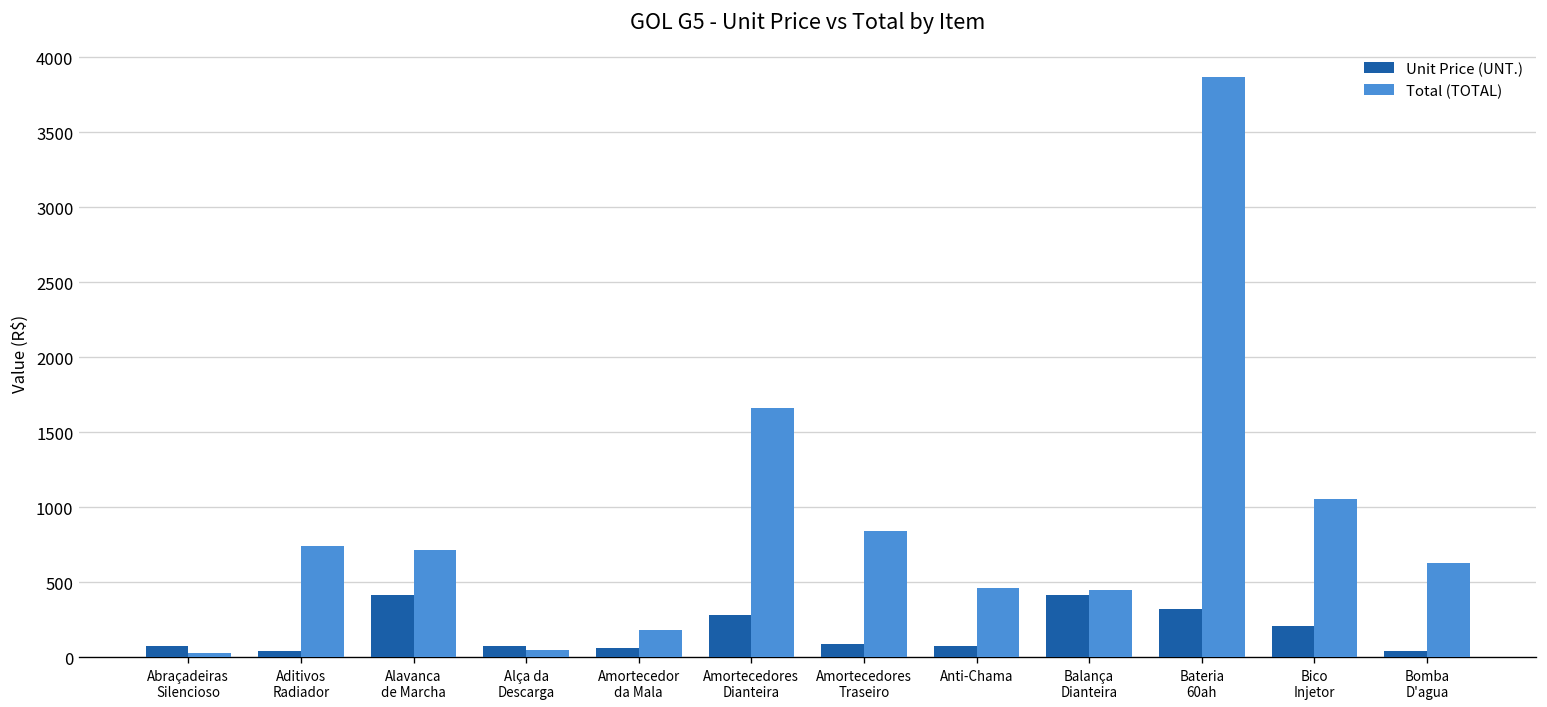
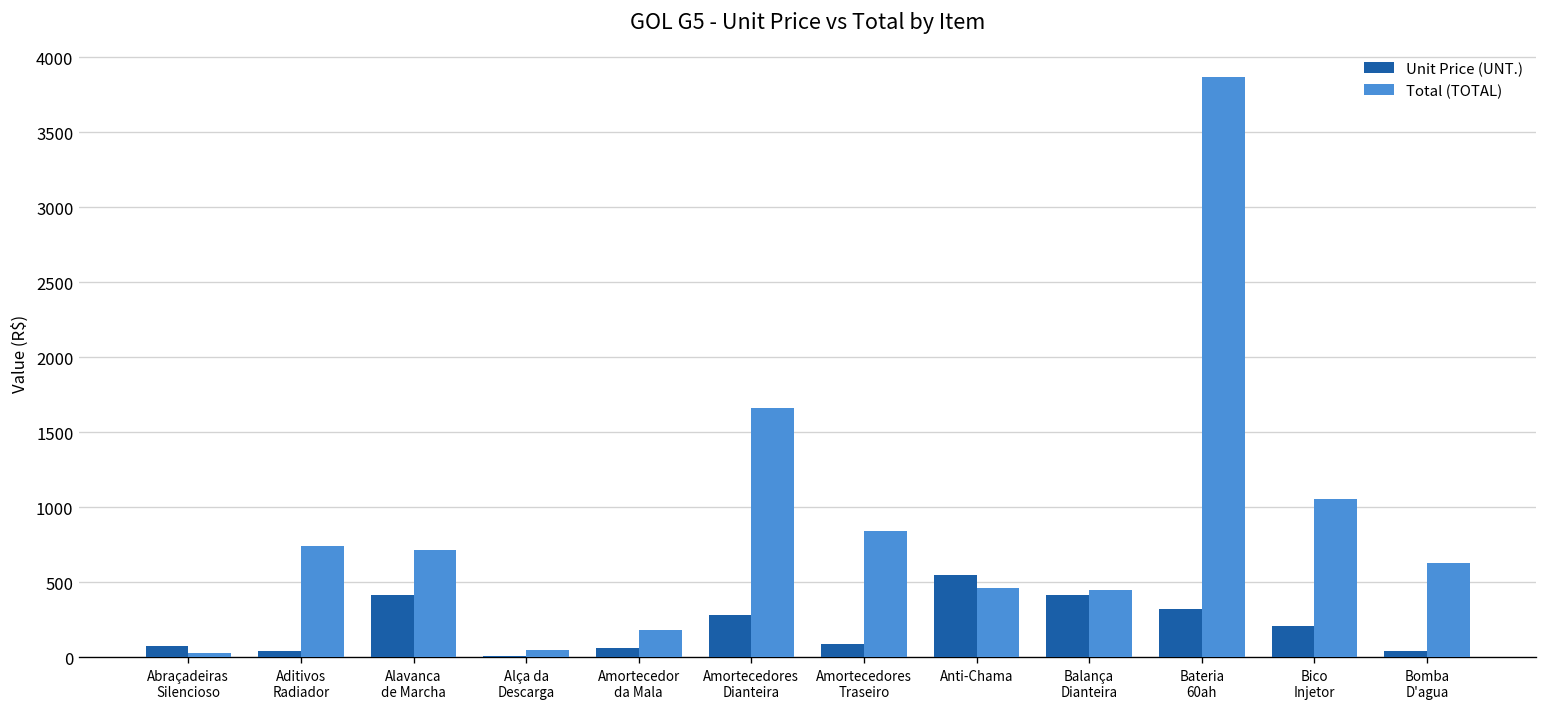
  {
    "Unit Price (UNT.)": {
      "Abraçadeiras Silencioso": 70,
      "Aditivos Radiador": 40,
      "Alavanca de Marcha": 420,
-     "Alça da Descarga": 80,
+     "Alça da Descarga": 10,
      "Amortecedor da Mala": 70,
      "Amortecedores Dianteira": 290,
      "Amortecedores Traseiro": 90,
-     "Anti-Chama": 80,
+     "Anti-Chama": 550,
      "Balança Dianteira": 410,
      "Bateria 60ah": 320,
      "Bico Injetor": 210,
      "Bomba D'agua": 40
    },
    "Total (TOTAL)": {
      "Abraçadeiras Silencioso": 30,
      "Aditivos Radiador": 740,
      "Alavanca de Marcha": 720,
      "Alça da Descarga": 50,
      "Amortecedor da Mala": 180,
      "Amortecedores Dianteira": 1660,
      "Amortecedores Traseiro": 840,
      "Anti-Chama": 460,
      "Balança Dianteira": 450,
      "Bateria 60ah": 3870,
      "Bico Injetor": 1050,
      "Bomba D'agua": 630
    }
  }
